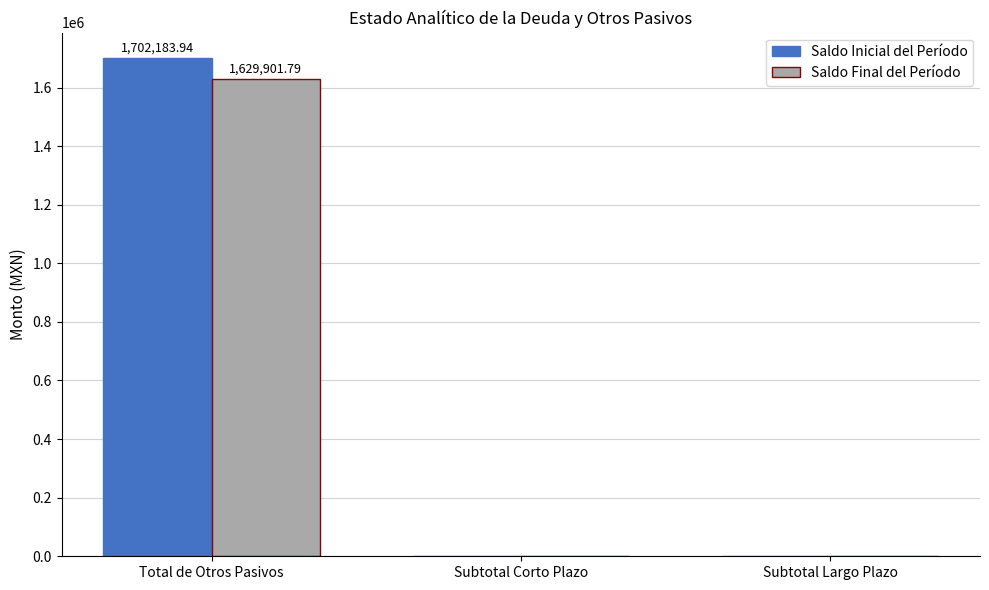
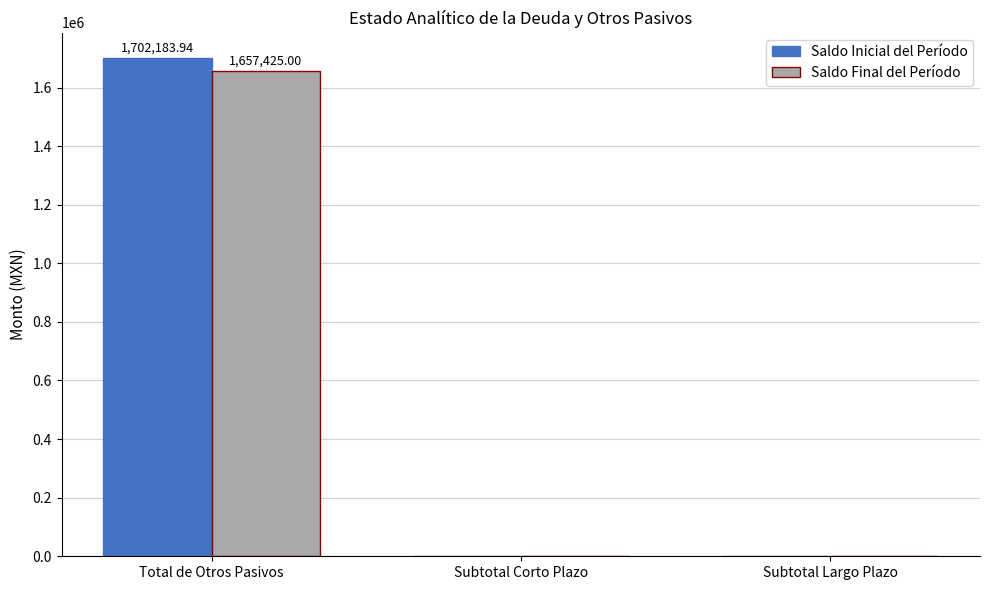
  {
    "Saldo Inicial del Período": {
      "Total de Otros Pasivos": "1,702,183.94"
    },
    "Saldo Final del Período": {
-     "Total de Otros Pasivos": "1,629,901.79"
+     "Total de Otros Pasivos": "1,657,425.00"
    }
  }
